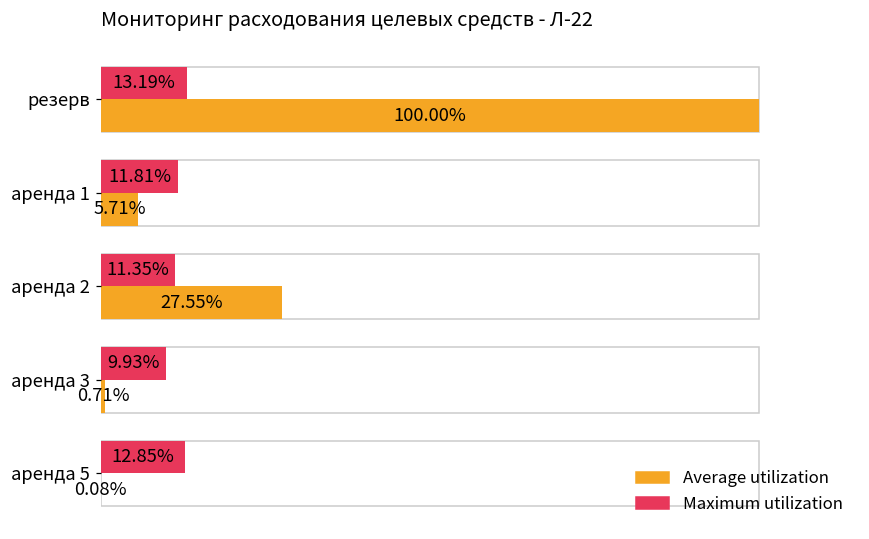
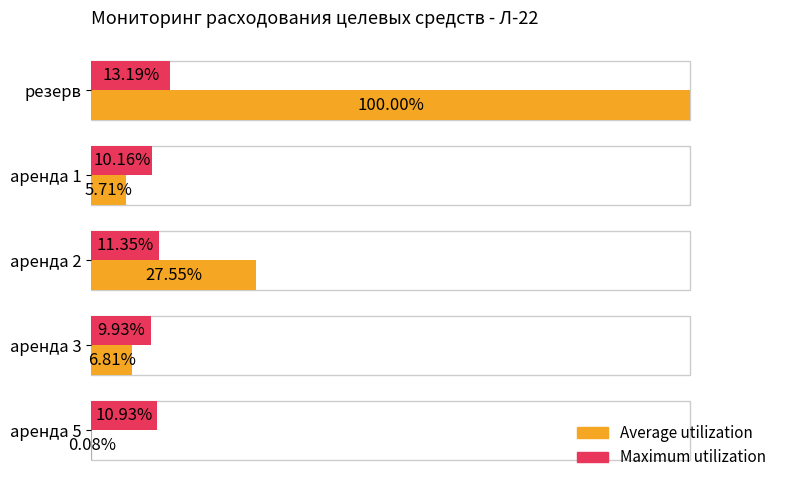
  {
    "Average utilization": {
      "резерв": "100.00%",
      "аренда 1": "5.71%",
      "аренда 2": "27.55%",
-     "аренда 3": "0.71%",
+     "аренда 3": "6.81%",
      "аренда 5": "0.08%"
    },
    "Maximum utilization": {
      "резерв": "13.19%",
-     "аренда 1": "11.81%",
+     "аренда 1": "10.16%",
      "аренда 2": "11.35%",
      "аренда 3": "9.93%",
-     "аренда 5": "12.85%"
+     "аренда 5": "10.93%"
    }
  }
